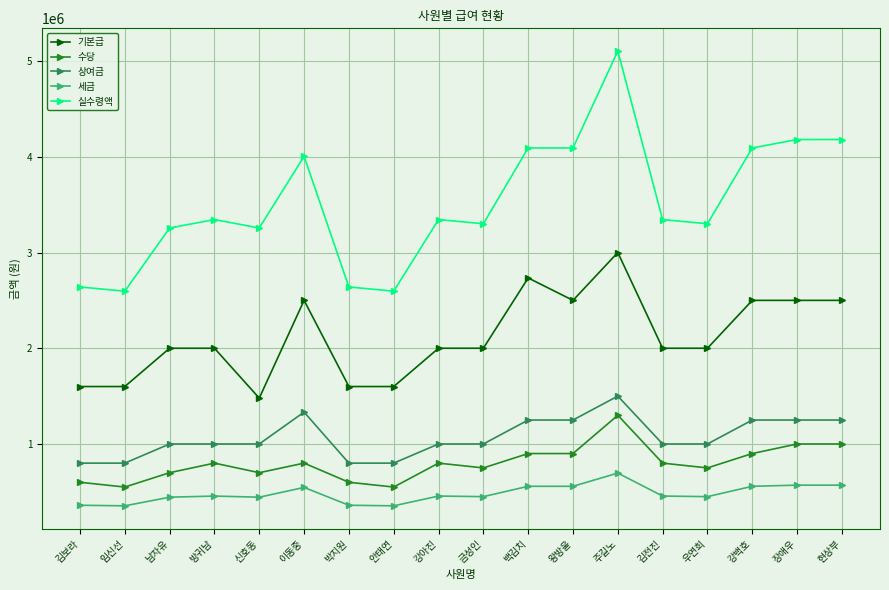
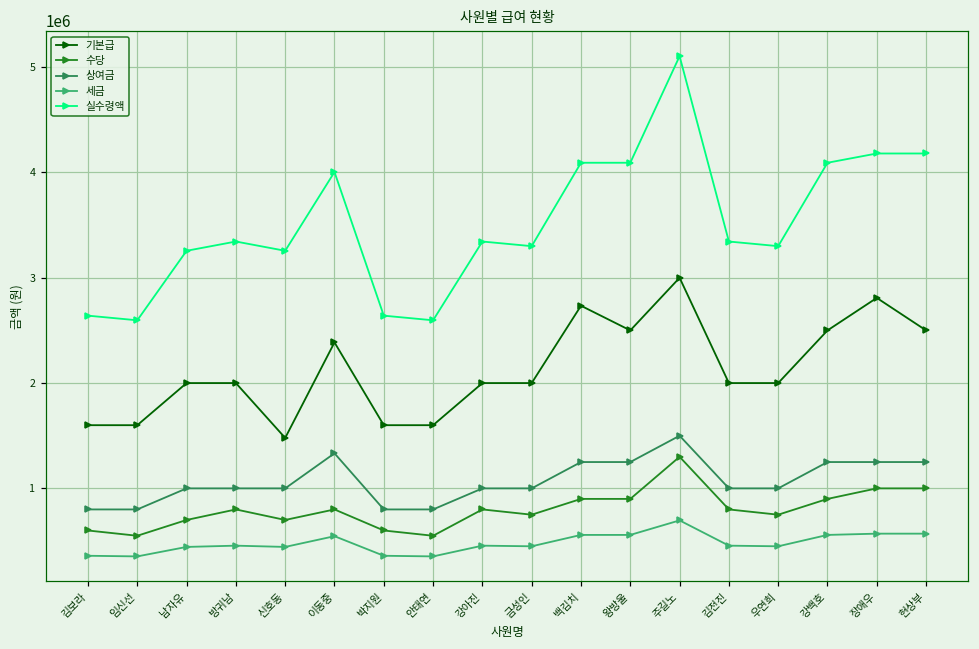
  {
    "기본급": {
      "김보라": 1600000,
      "임신선": 1600000,
      "남자유": 2000000,
      "방귀남": 2000000,
      "신호동": 1500000,
-     "이동중": 2500000,
+     "이동중": 2400000,
      "박지원": 1600000,
      "안태연": 1600000,
      "강아진": 2000000,
      "금성인": 2000000,
      "백김치": 2700000,
      "왕방울": 2500000,
      "주길노": 3000000,
      "김전진": 2000000,
      "우연희": 2000000,
      "강백호": 2500000,
-     "장애우": 2500000,
+     "장애우": 2800000,
      "현상부": 2500000
    },
    "실수령액": {
      "김보라": 2600000,
      "임신선": 2600000,
      "남자유": 3300000,
      "방귀남": 3300000,
      "신호동": 3300000,
      "이동중": 4000000,
      "박지원": 2600000,
      "안태연": 2600000,
      "강아진": 3300000,
      "금성인": 3300000,
      "백김치": 4100000,
      "왕방울": 4100000,
      "주길노": 5100000,
      "김전진": 3300000,
      "우연희": 3300000,
      "강백호": 4100000,
      "장애우": 4200000,
      "현상부": 4200000
    }
  }
